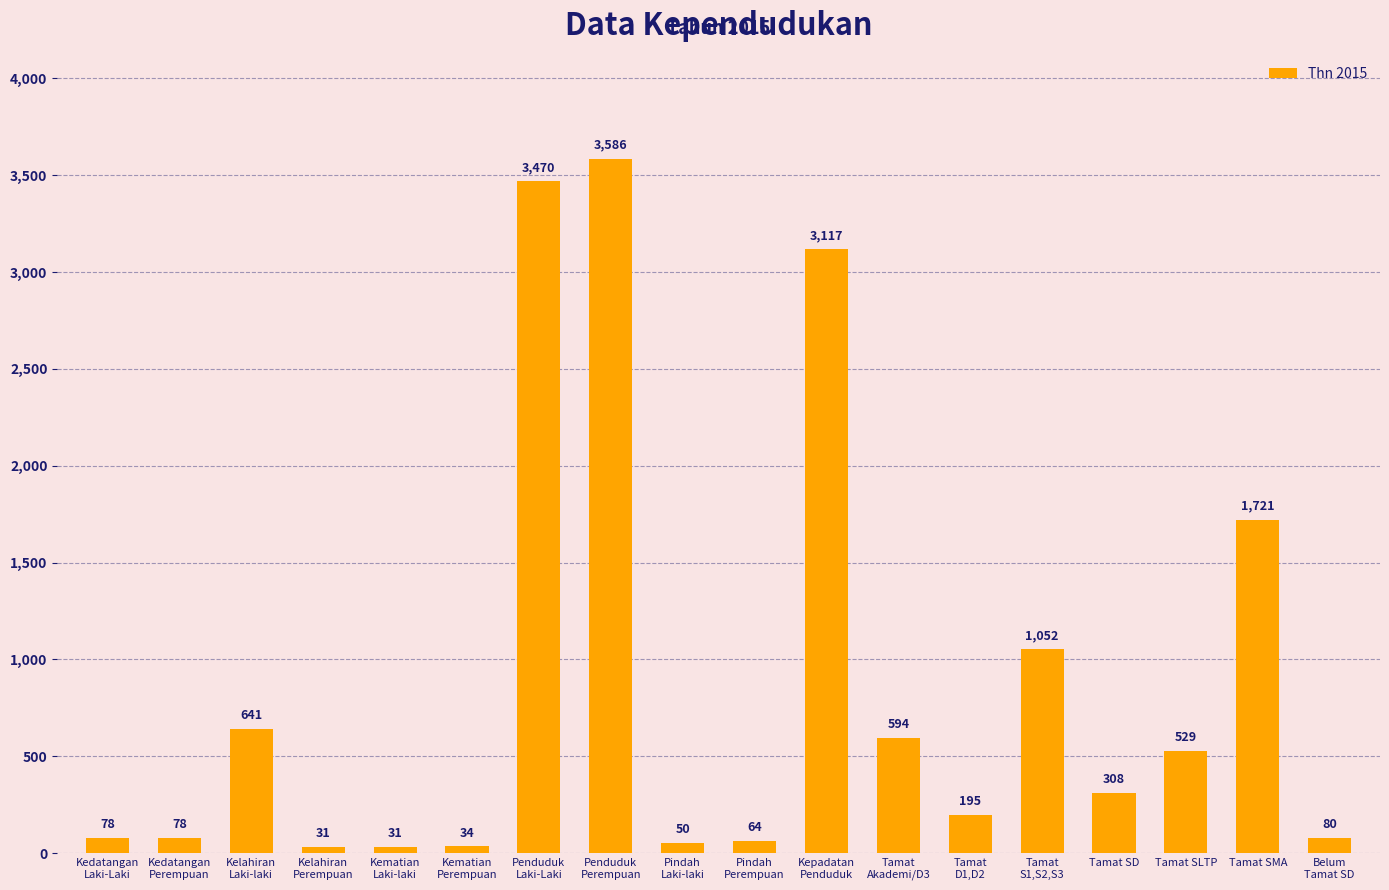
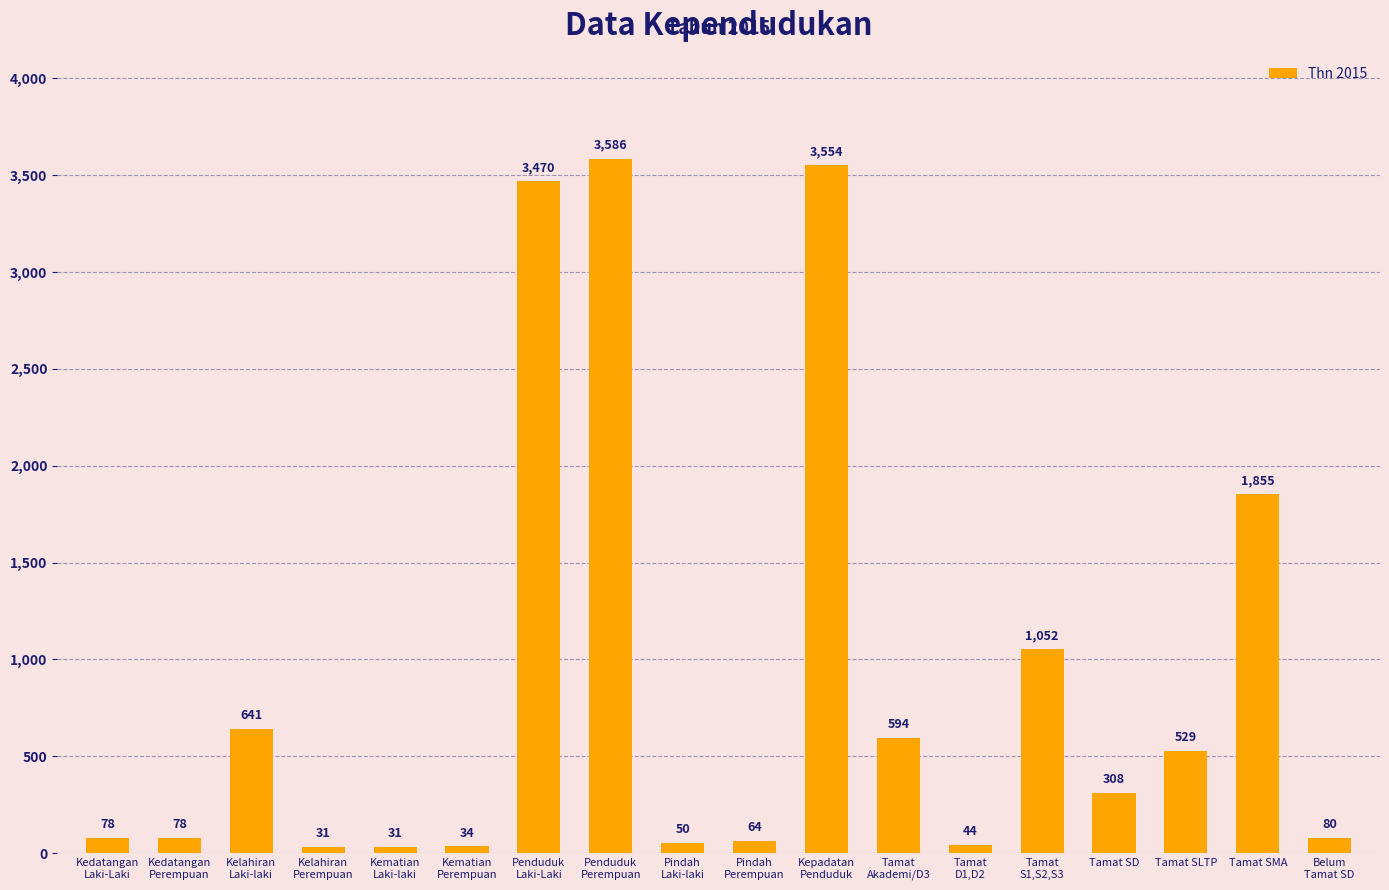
  {
    "Kedatangan Laki-Laki": "78",
    "Kedatangan Perempuan": "78",
    "Kelahiran Laki-laki": "641",
    "Kelahiran Perempuan": "31",
    "Kematian Laki-laki": "31",
    "Kematian Perempuan": "34",
    "Penduduk Laki-Laki": "3,470",
    "Penduduk Perempuan": "3,586",
    "Pindah Laki-laki": "50",
    "Pindah Perempuan": "64",
-   "Kepadatan Penduduk": "3,117",
+   "Kepadatan Penduduk": "3,554",
    "Tamat Akademi/D3": "594",
-   "Tamat D1,D2": "195",
+   "Tamat D1,D2": "44",
    "Tamat S1,S2,S3": "1,052",
    "Tamat SD": "308",
    "Tamat SLTP": "529",
-   "Tamat SMA": "1,721",
+   "Tamat SMA": "1,855",
    "Belum Tamat SD": "80"
  }
